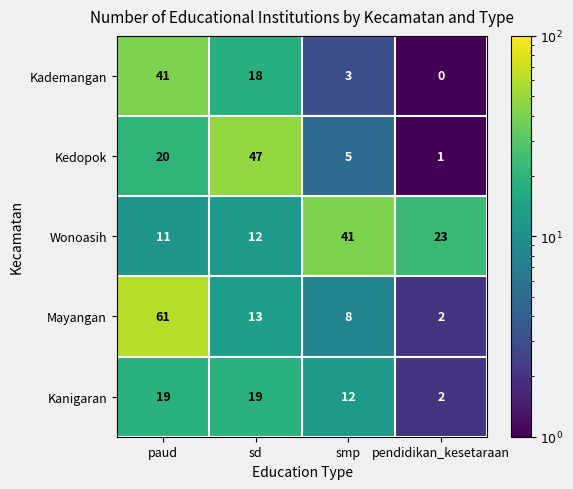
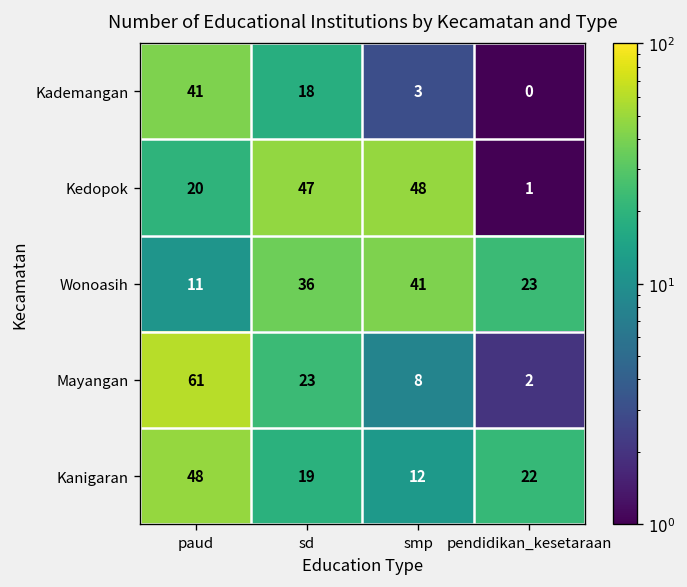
  {
    "Kademangan": {
      "paud": 41,
      "sd": 18,
      "smp": 3,
      "pendidikan_kesetaraan": 0
    },
    "Kedopok": {
      "paud": 20,
      "sd": 47,
-     "smp": 5,
+     "smp": 48,
      "pendidikan_kesetaraan": 1
    },
    "Wonoasih": {
      "paud": 11,
-     "sd": 12,
+     "sd": 36,
      "smp": 41,
      "pendidikan_kesetaraan": 23
    },
    "Mayangan": {
      "paud": 61,
-     "sd": 13,
+     "sd": 23,
      "smp": 8,
      "pendidikan_kesetaraan": 2
    },
    "Kanigaran": {
-     "paud": 19,
+     "paud": 48,
      "sd": 19,
      "smp": 12,
-     "pendidikan_kesetaraan": 2
+     "pendidikan_kesetaraan": 22
    }
  }
